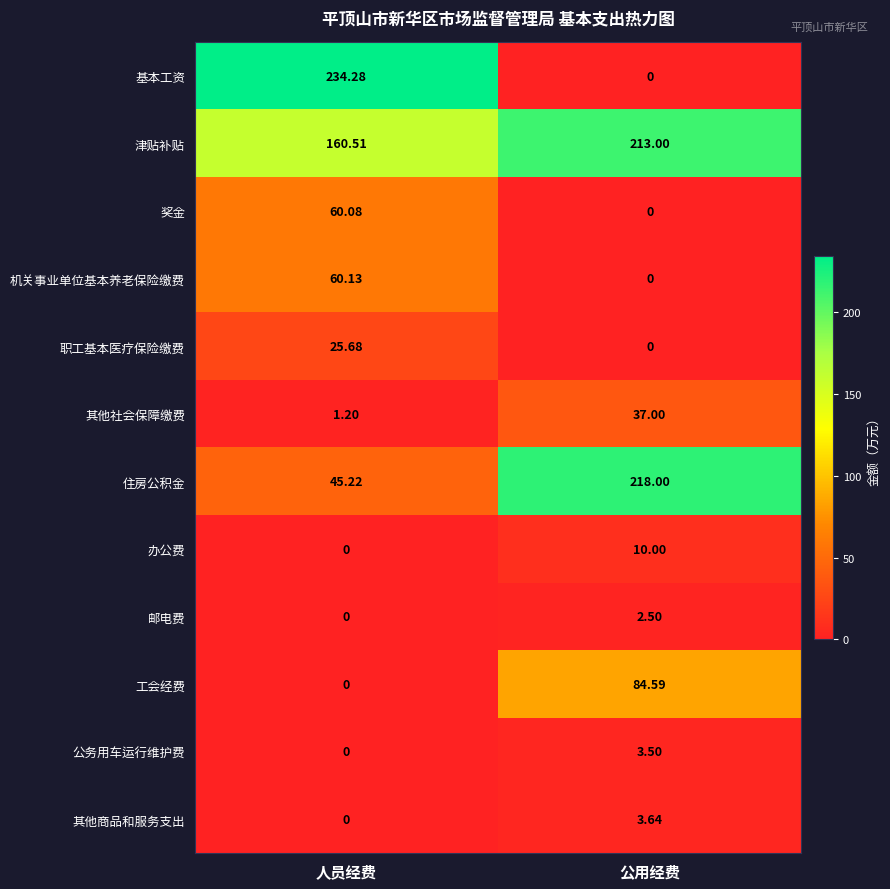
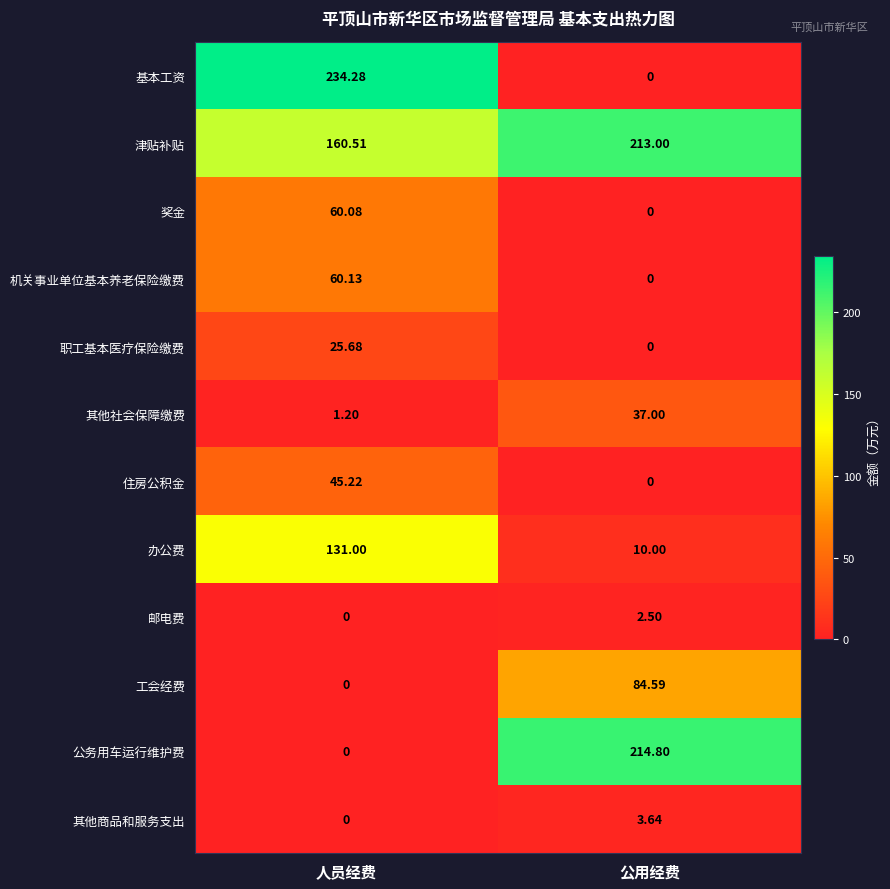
  {
    "基本工资": {
      "人员经费": 234.28,
      "公用经费": 0
    },
    "津贴补贴": {
      "人员经费": 160.51,
      "公用经费": 213.00
    },
    "奖金": {
      "人员经费": 60.08,
      "公用经费": 0
    },
    "机关事业单位基本养老保险缴费": {
      "人员经费": 60.13,
      "公用经费": 0
    },
    "职工基本医疗保险缴费": {
      "人员经费": 25.68,
      "公用经费": 0
    },
    "其他社会保障缴费": {
      "人员经费": 1.20,
      "公用经费": 37.00
    },
    "住房公积金": {
      "人员经费": 45.22,
-     "公用经费": 218.00
+     "公用经费": 0
    },
    "办公费": {
-     "人员经费": 0,
+     "人员经费": 131.00,
      "公用经费": 10.00
    },
    "邮电费": {
      "人员经费": 0,
      "公用经费": 2.50
    },
    "工会经费": {
      "人员经费": 0,
      "公用经费": 84.59
    },
    "公务用车运行维护费": {
      "人员经费": 0,
-     "公用经费": 3.50
+     "公用经费": 214.80
    },
    "其他商品和服务支出": {
      "人员经费": 0,
      "公用经费": 3.64
    }
  }
